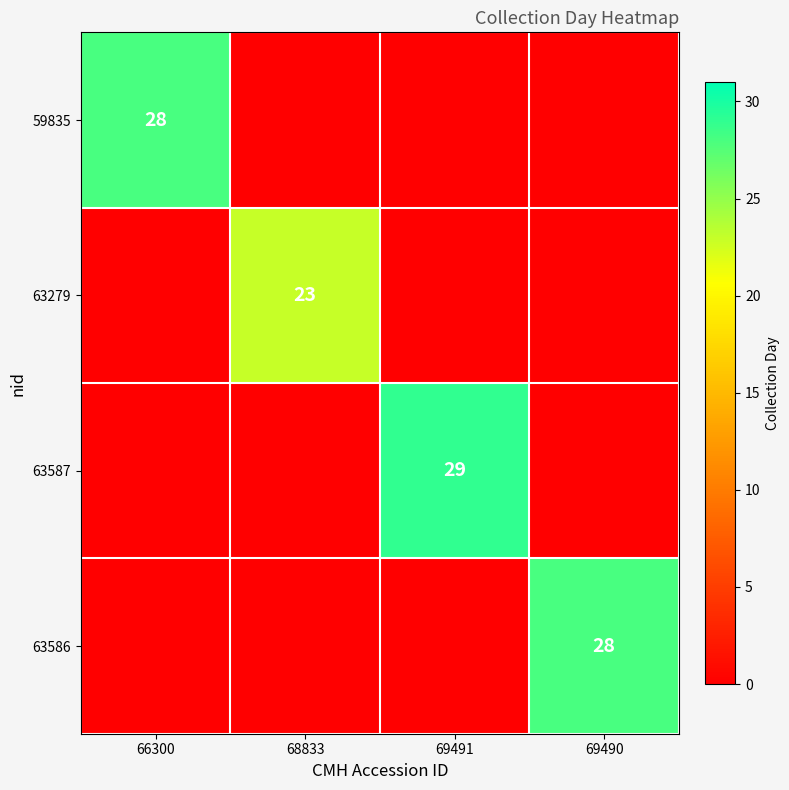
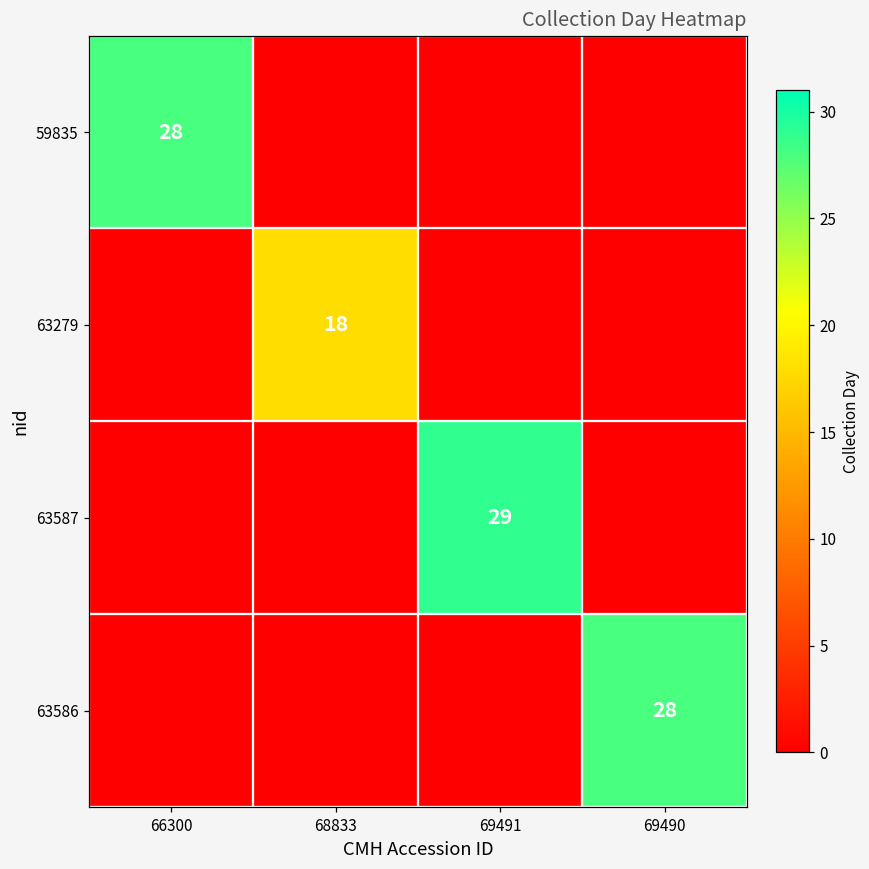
  {
    "59835": {
      "66300": 28
    },
    "63279": {
-     "68833": 23
+     "68833": 18
    },
    "63587": {
      "69491": 29
    },
    "63586": {
      "69490": 28
    }
  }
